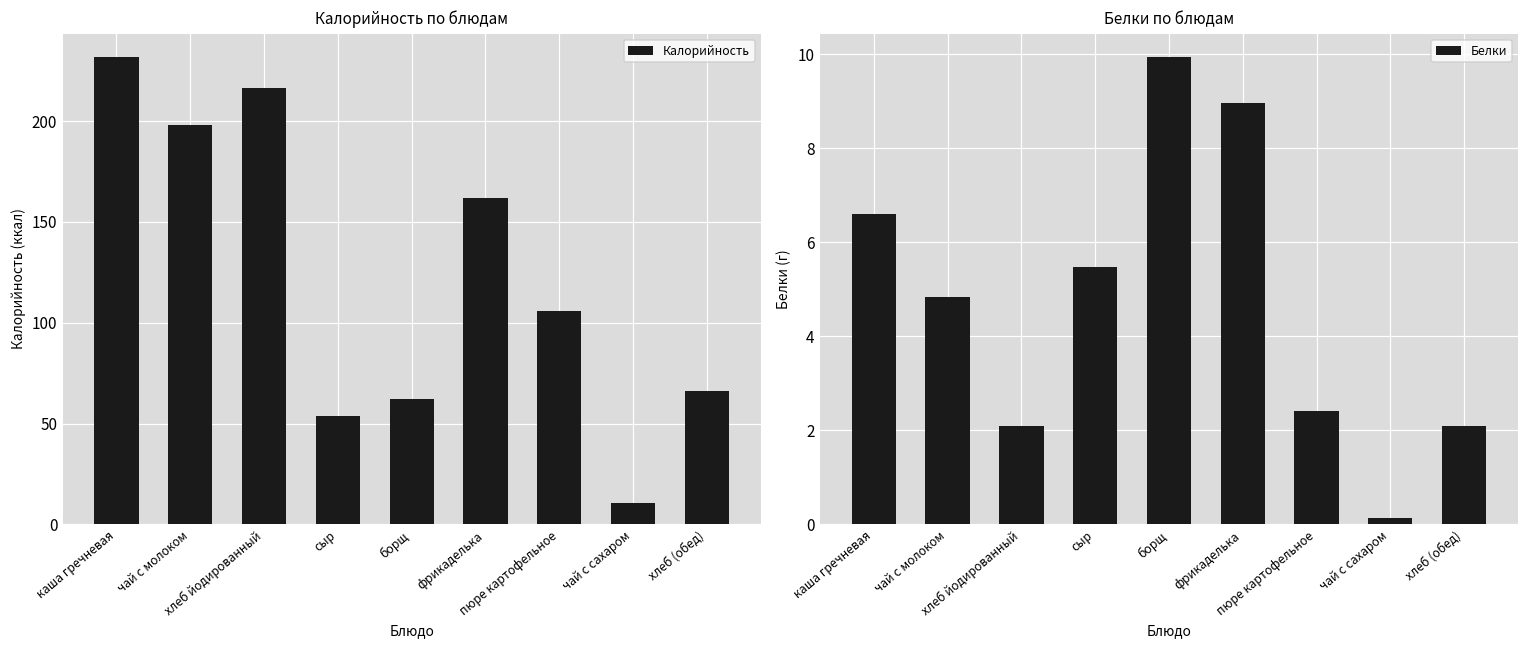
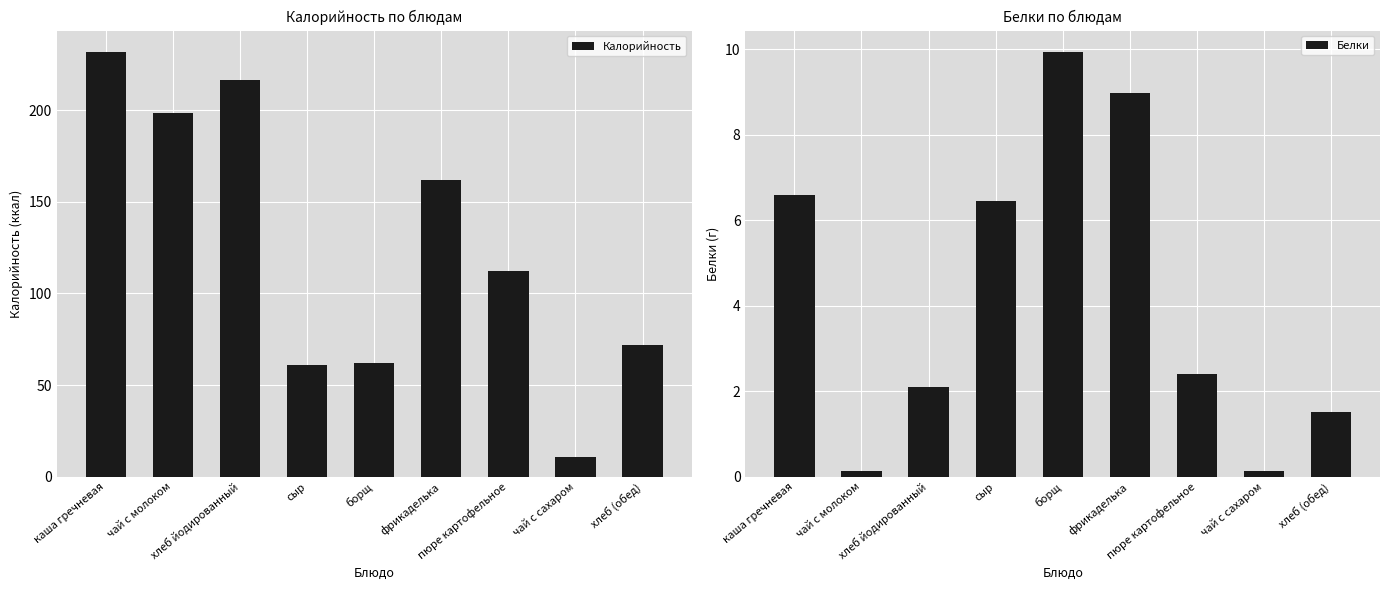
  {
    "Калорийность по блюдам": {
      "каша гречневая": 232,
      "чай с молоком": 198,
      "хлеб йодированный": 217,
-     "сыр": 54,
+     "сыр": 61,
      "борщ": 62,
      "фрикаделька": 162,
-     "пюре картофельное": 106,
+     "пюре картофельное": 112,
      "чай с сахаром": 11,
-     "хлеб (обед)": 66
+     "хлеб (обед)": 72
    },
    "Белки по блюдам": {
      "каша гречневая": 6.6,
-     "чай с молоком": 4.8,
+     "чай с молоком": 0.1,
      "хлеб йодированный": 2.1,
-     "сыр": 5.5,
+     "сыр": 6.5,
      "борщ": 9.9,
      "фрикаделька": 9.0,
      "пюре картофельное": 2.4,
      "чай с сахаром": 0.1,
-     "хлеб (обед)": 2.1
+     "хлеб (обед)": 1.5
    }
  }
